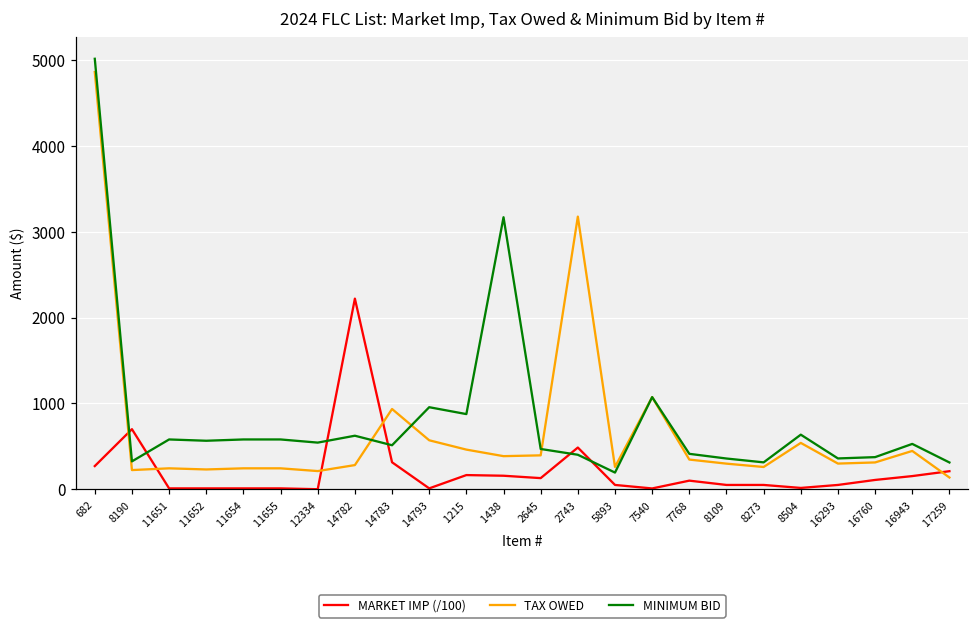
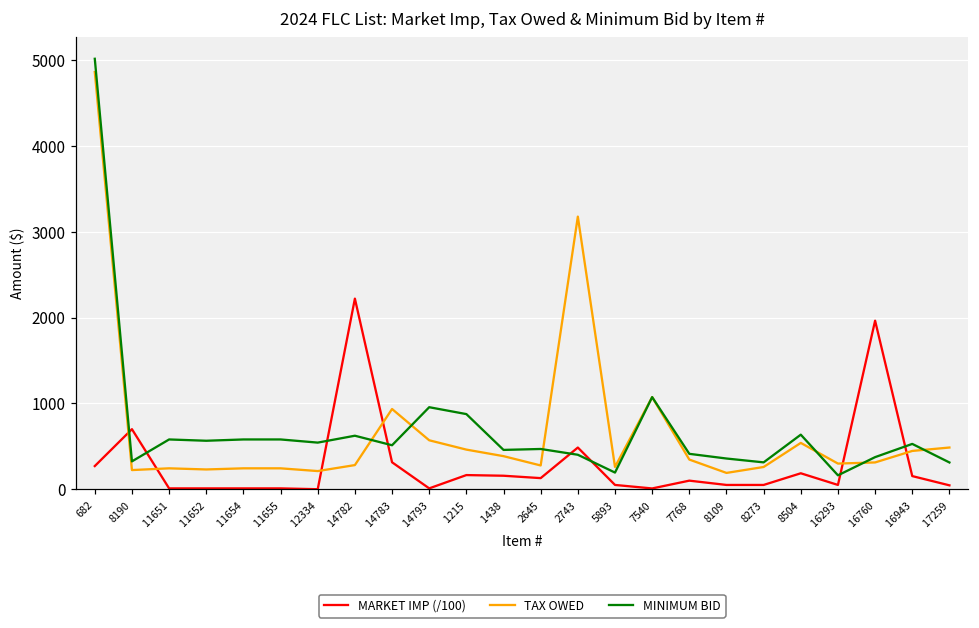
  {
    "MARKET IMP (/100)": {
      "682": 300,
      "8190": 700,
      "11651": 0,
      "11652": 0,
      "11654": 0,
      "11655": 0,
      "12334": 0,
      "14782": 2200,
      "14783": 300,
      "14793": 0,
      "1215": 200,
      "1438": 200,
      "2645": 100,
      "2743": 500,
      "5893": 100,
      "7540": 0,
      "7768": 100,
      "8109": 100,
      "8273": 100,
-     "8504": 0,
+     "8504": 200,
      "16293": 100,
-     "16760": 100,
+     "16760": 2000,
      "16943": 200,
-     "17259": 200
+     "17259": 0
    },
    "TAX OWED": {
      "682": 4900,
      "8190": 200,
      "11651": 200,
      "11652": 200,
      "11654": 200,
      "11655": 200,
      "12334": 200,
      "14782": 300,
      "14783": 900,
      "14793": 600,
      "1215": 500,
      "1438": 400,
-     "2645": 400,
+     "2645": 300,
      "2743": 3200,
      "5893": 300,
      "7768": 300,
-     "8109": 300,
+     "8109": 200,
      "8273": 300,
      "8504": 500,
      "16293": 300,
      "16760": 300,
      "16943": 400,
-     "17259": 100
+     "17259": 500
    },
    "MINIMUM BID": {
      "682": 5000,
      "8190": 300,
      "11651": 600,
      "11652": 600,
      "11654": 600,
      "11655": 600,
      "12334": 500,
      "14782": 600,
      "14783": 500,
      "14793": 1000,
      "1215": 900,
-     "1438": 3200,
+     "1438": 500,
      "2645": 500,
      "2743": 400,
      "5893": 200,
      "7768": 400,
      "8109": 400,
      "8273": 300,
      "8504": 600,
-     "16293": 400,
+     "16293": 200,
      "16760": 400,
      "16943": 500,
      "17259": 300
    }
  }
